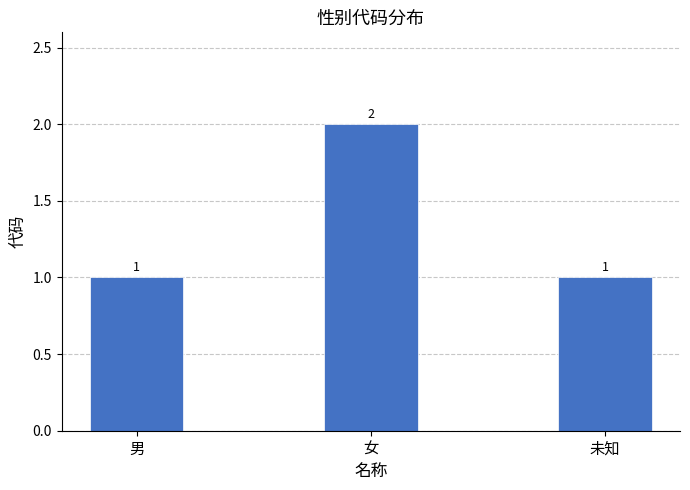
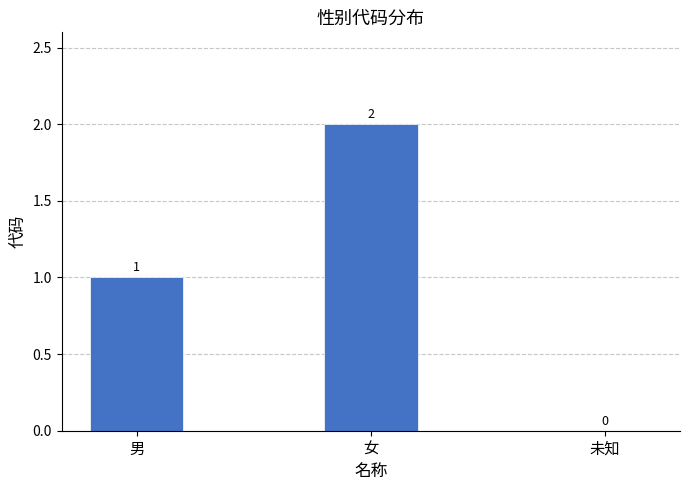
  {
    "男": 1,
    "女": 2,
-   "未知": 1
+   "未知": 0
  }
